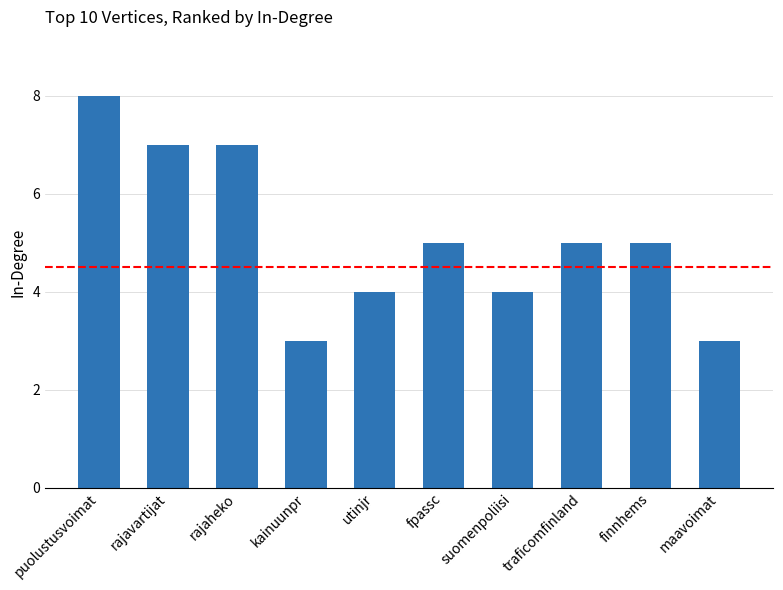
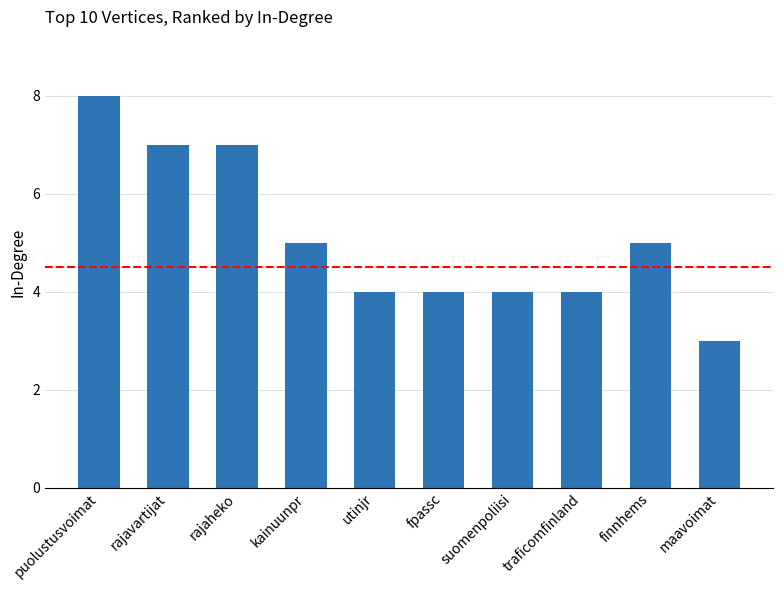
  {
    "puolustusvoimat": 8,
    "rajavartijat": 7,
    "rajaheko": 7,
-   "kainuunpr": 3,
+   "kainuunpr": 5,
    "utinjr": 4,
-   "fpassc": 5,
+   "fpassc": 4,
    "suomenpoliisi": 4,
-   "traficomfinland": 5,
+   "traficomfinland": 4,
    "finnhems": 5,
    "maavoimat": 3
  }
